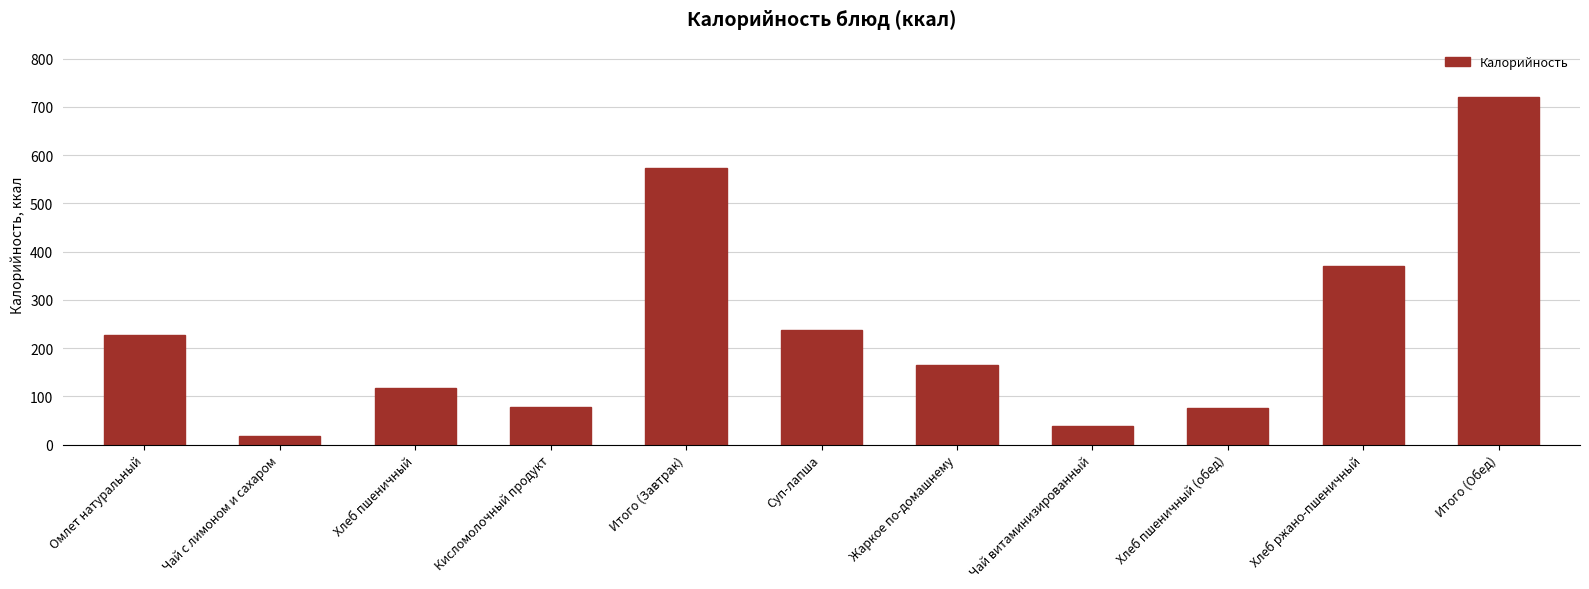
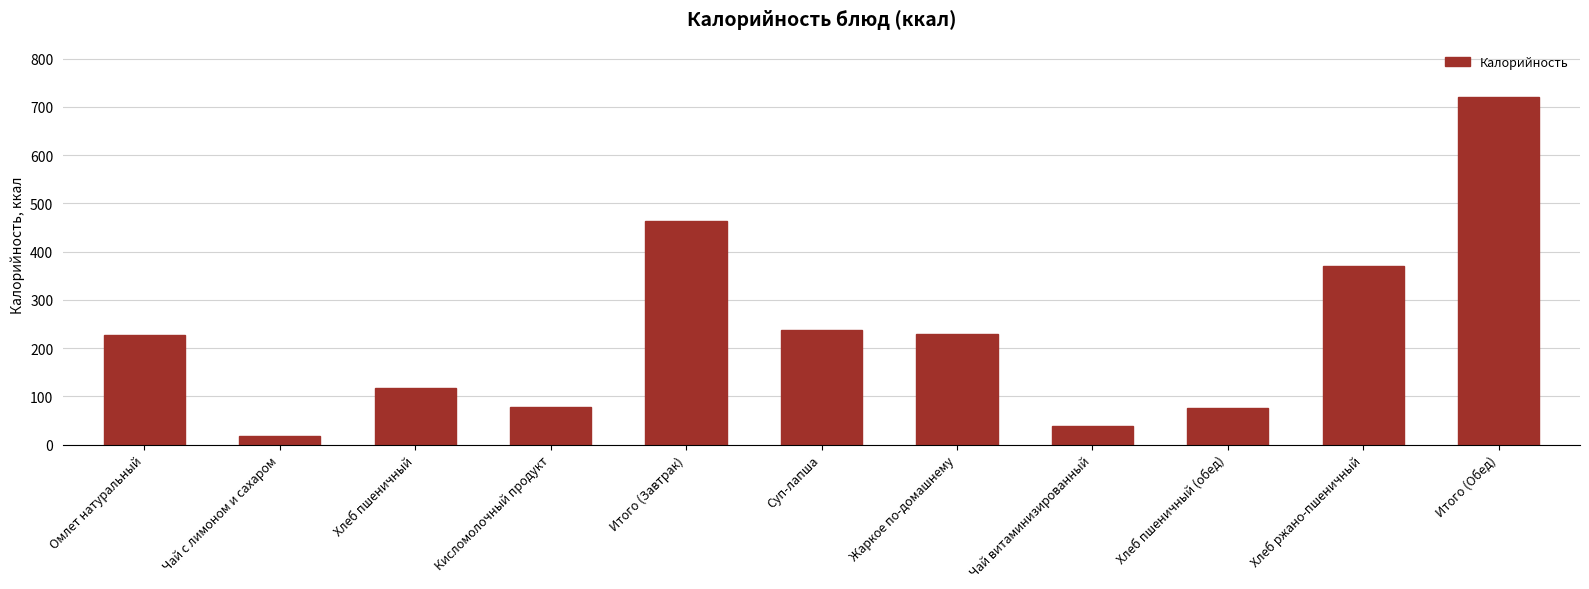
  {
    "Омлет натуральный": 230,
    "Чай с лимоном и сахаром": 20,
    "Хлеб пшеничный": 120,
    "Кисломолочный продукт": 80,
-   "Итого (Завтрак)": 570,
+   "Итого (Завтрак)": 460,
    "Суп-лапша": 240,
-   "Жаркое по-домашнему": 170,
+   "Жаркое по-домашнему": 230,
    "Чай витаминизированный": 40,
    "Хлеб пшеничный (обед)": 80,
    "Хлеб ржано-пшеничный": 370,
    "Итого (Обед)": 720
  }
